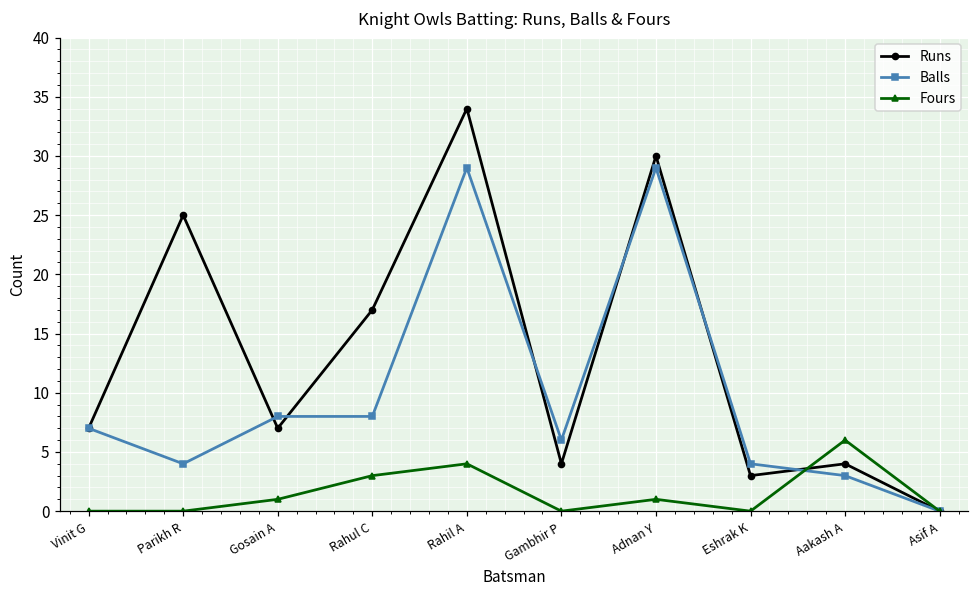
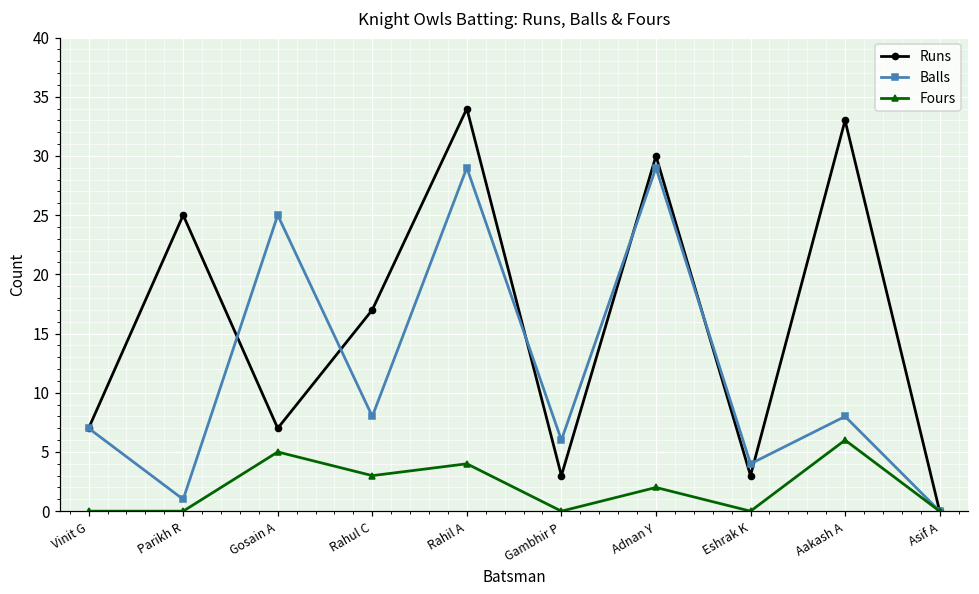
  {
    "Runs": {
      "Parikh R": 25,
      "Gosain A": 7,
      "Rahul C": 17,
      "Rahil A": 34,
-     "Gambhir P": 4,
+     "Gambhir P": 3,
      "Adnan Y": 30,
      "Eshrak K": 3,
-     "Aakash A": 4
+     "Aakash A": 33
    },
    "Balls": {
-     "Parikh R": 4,
-     "Gosain A": 8,
+     "Parikh R": 1,
+     "Gosain A": 25,
      "Rahul C": 8,
      "Rahil A": 29,
      "Gambhir P": 6,
      "Adnan Y": 29,
      "Eshrak K": 4,
-     "Aakash A": 3
+     "Aakash A": 8
    },
    "Fours": {
      "Vinit G": 0,
      "Parikh R": 0,
-     "Gosain A": 1,
+     "Gosain A": 5,
      "Rahul C": 3,
      "Rahil A": 4,
      "Gambhir P": 0,
-     "Adnan Y": 1,
+     "Adnan Y": 2,
      "Eshrak K": 0,
      "Aakash A": 6
    }
  }
